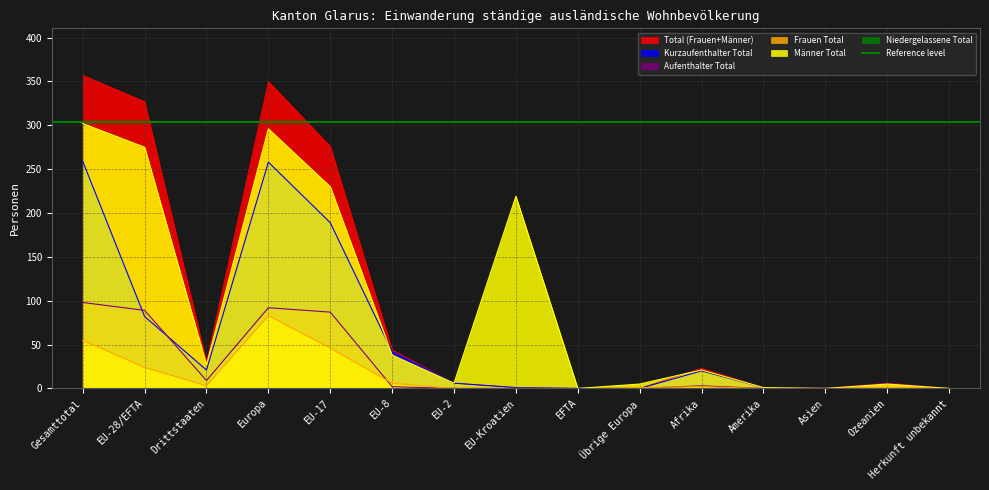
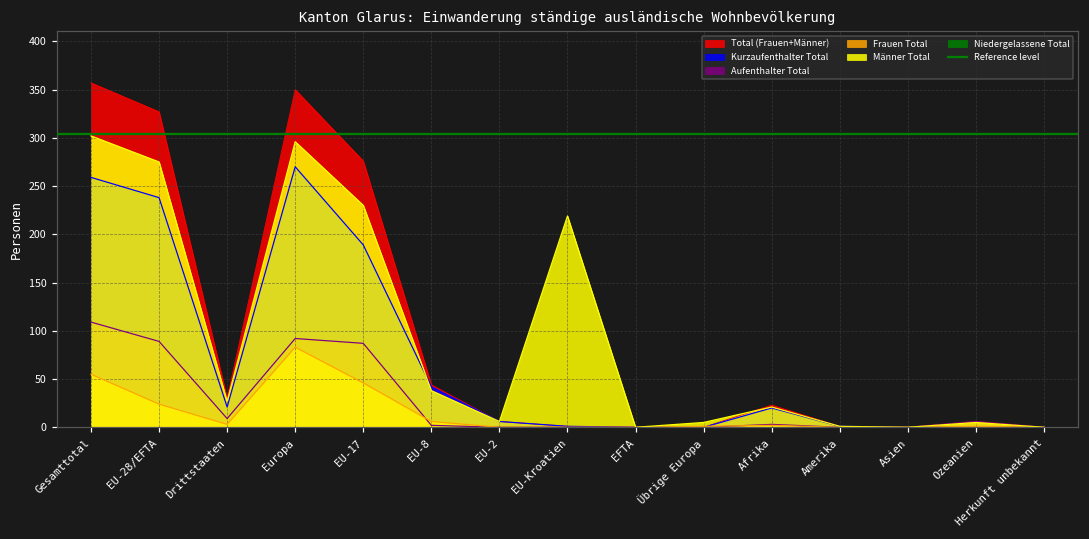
  {
    "Total (Frauen+Männer)": {
      "Gesamttotal": 360,
      "EU-28/EFTA": 330,
      "Drittstaaten": 30,
      "Europa": 350,
      "EU-17": 280
    },
    "Kurzaufenthalter Total": {
      "Gesamttotal": 260,
-     "EU-28/EFTA": 80,
+     "EU-28/EFTA": 240,
      "Drittstaaten": 20,
-     "Europa": 260,
+     "Europa": 270,
      "EU-17": 190
    },
    "Aufenthalter Total": {
-     "Gesamttotal": 100,
+     "Gesamttotal": 110,
      "EU-28/EFTA": 90,
      "Drittstaaten": 10,
      "Europa": 90,
      "EU-17": 90
    },
    "Frauen Total": {
      "Gesamttotal": 60,
      "EU-28/EFTA": 20,
      "Drittstaaten": 0,
      "Europa": 80,
      "EU-17": 50,
      "EU-8": 10
    },
    "Männer Total": {
      "Gesamttotal": 300,
      "EU-28/EFTA": 280,
      "Drittstaaten": 30,
      "Europa": 300,
      "EU-17": 230,
      "EU-8": 40,
      "EU-Kroatien": 220,
      "Übrige Europa": 10
    },
    "Niedergelassene Total": {
      "Gesamttotal": 0,
      "EU-28/EFTA": 0,
      "Drittstaaten": 0,
      "Europa": 0,
      "EU-17": 0
    }
  }
